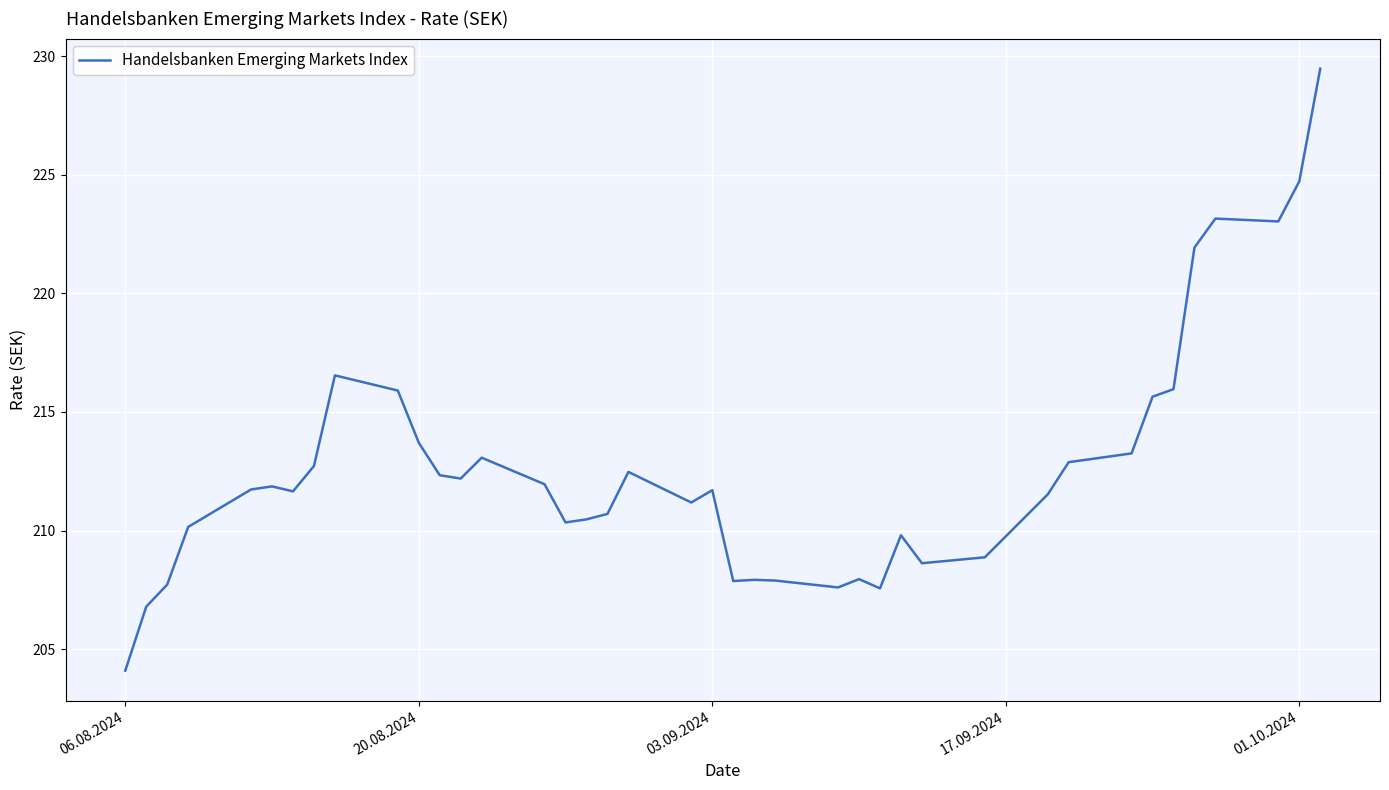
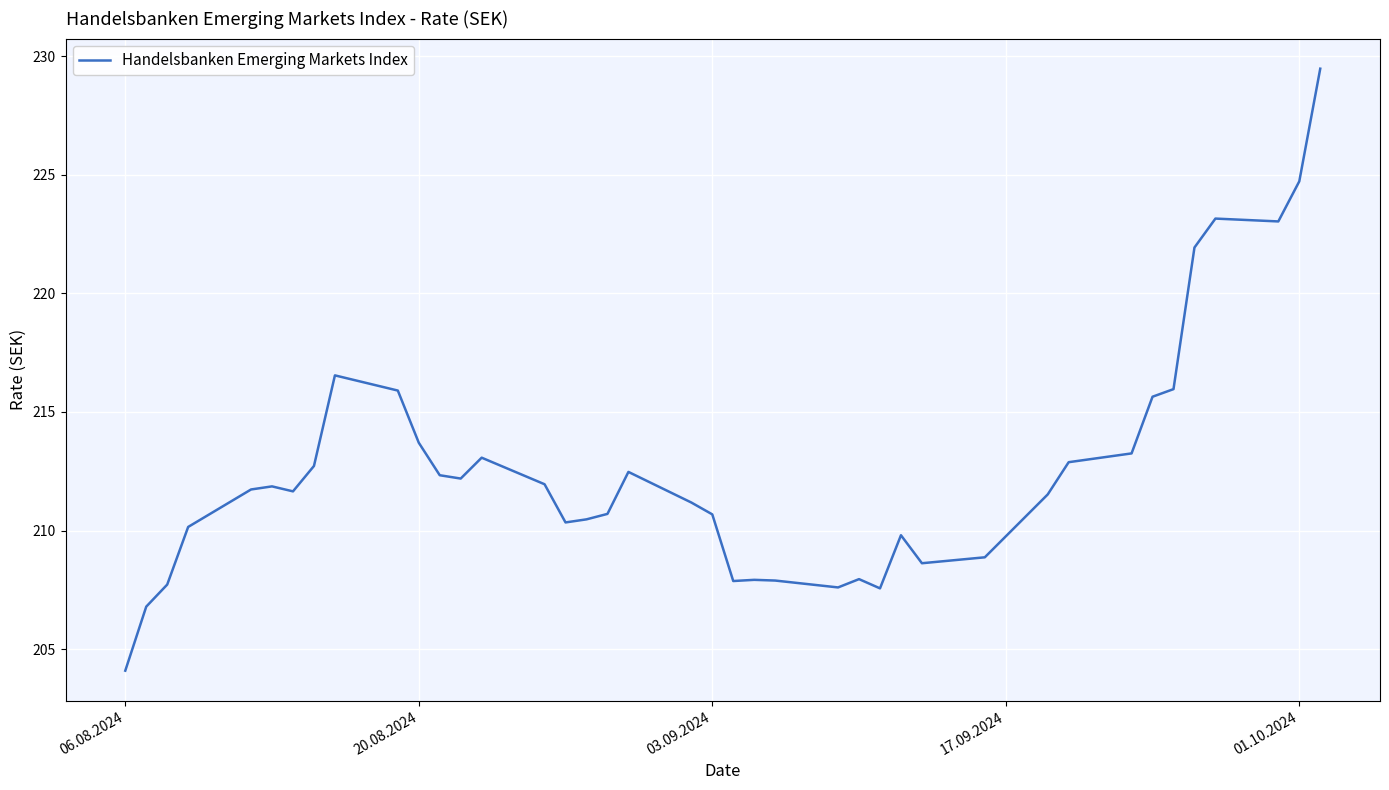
  {
    "06.08.2024": 204.1,
    "20.08.2024": 213.7,
-   "03.09.2024": 211.7,
+   "03.09.2024": 210.7,
    "01.10.2024": 224.7
  }
